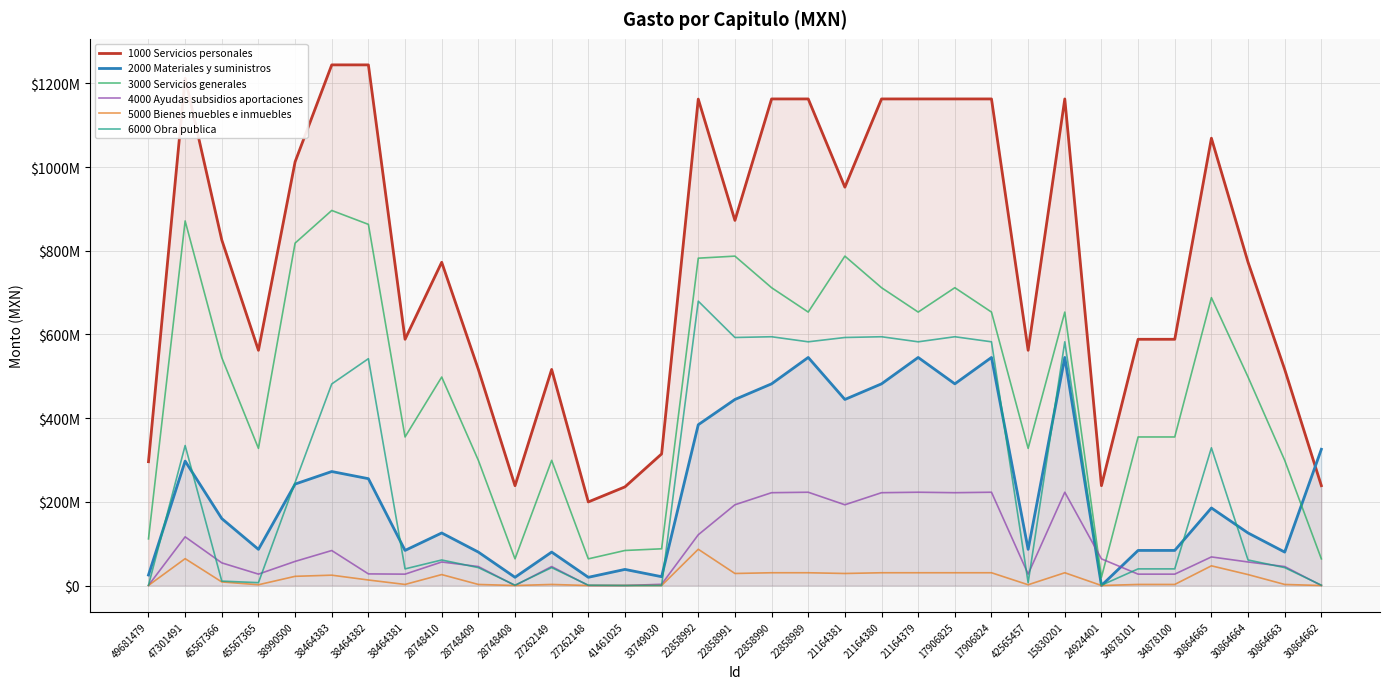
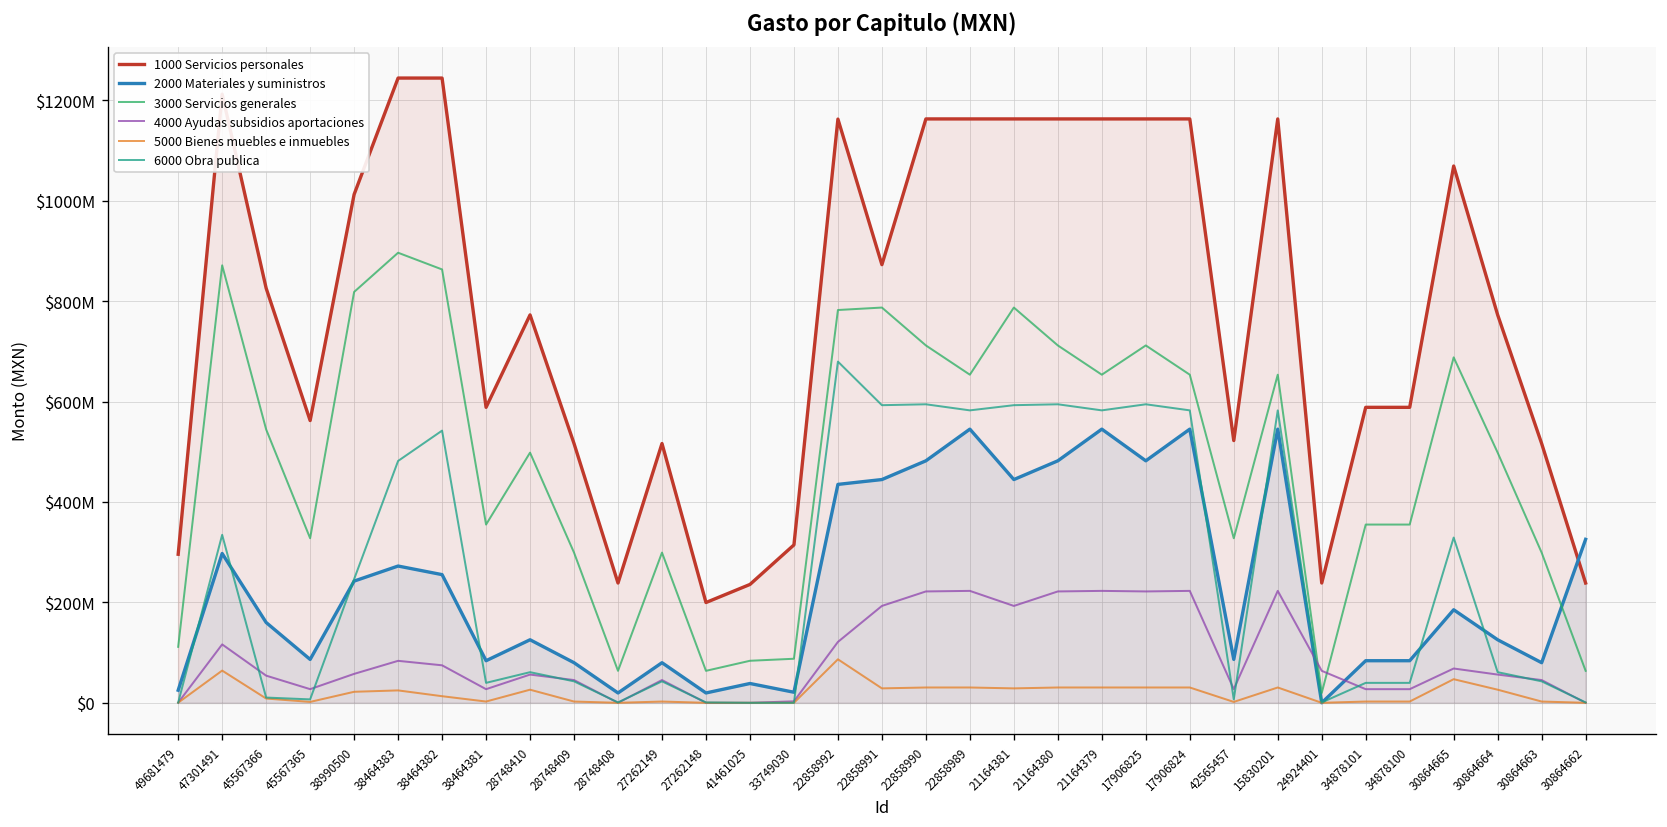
  {
    "1000 Servicios personales": {
      "49681479": "$300000000",
      "45567366": "$830000000",
      "45567365": "$560000000",
      "38990500": "$1010000000",
      "38464383": "$1240000000",
      "38464382": "$1240000000",
      "38464381": "$590000000",
      "28748410": "$770000000",
      "28748409": "$520000000",
      "28748408": "$240000000",
      "27262149": "$520000000",
      "27262148": "$200000000",
      "41461025": "$240000000",
      "33749030": "$310000000",
      "22858992": "$1160000000",
      "22858991": "$870000000",
      "22858990": "$1160000000",
      "22858989": "$1160000000",
-     "21164381": "$950000000",
+     "21164381": "$1160000000",
      "21164380": "$1160000000",
      "21164379": "$1160000000",
      "17906825": "$1160000000",
      "17906824": "$1160000000",
-     "42565457": "$560000000",
+     "42565457": "$520000000",
      "15830201": "$1160000000",
      "24924401": "$240000000",
      "34878101": "$590000000",
      "34878100": "$590000000",
      "30864665": "$1070000000",
      "30864664": "$770000000",
      "30864663": "$520000000",
      "30864662": "$240000000"
    },
    "2000 Materiales y suministros": {
      "49681479": "$30000000",
      "47301491": "$300000000",
      "45567366": "$160000000",
      "45567365": "$90000000",
      "38464383": "$270000000",
      "38464382": "$260000000",
      "38464381": "$80000000",
      "28748410": "$130000000",
      "28748409": "$80000000",
      "28748408": "$20000000",
      "27262149": "$80000000",
      "27262148": "$20000000",
      "41461025": "$40000000",
      "33749030": "$20000000",
-     "22858992": "$380000000",
+     "22858992": "$440000000",
      "22858991": "$440000000",
      "22858990": "$480000000",
      "22858989": "$550000000",
      "21164381": "$440000000",
      "21164380": "$480000000",
      "21164379": "$550000000",
      "17906825": "$480000000",
      "17906824": "$550000000",
      "42565457": "$90000000",
      "15830201": "$550000000",
      "34878101": "$80000000",
      "34878100": "$80000000",
      "30864665": "$190000000",
      "30864664": "$130000000",
      "30864663": "$80000000",
      "30864662": "$330000000"
    },
    "4000 Ayudas subsidios aportaciones": {
      "47301491": "$120000000",
      "45567366": "$50000000",
      "45567365": "$30000000",
      "38990500": "$60000000",
      "38464383": "$80000000",
-     "38464382": "$30000000",
+     "38464382": "$70000000",
      "38464381": "$30000000",
      "22858992": "$120000000",
      "22858991": "$190000000",
      "22858990": "$220000000",
      "22858989": "$220000000",
      "21164381": "$190000000",
      "21164380": "$220000000",
      "21164379": "$220000000",
      "17906825": "$220000000",
      "17906824": "$220000000",
      "42565457": "$30000000",
      "15830201": "$220000000",
      "24924401": "$60000000",
      "34878101": "$30000000",
      "34878100": "$30000000",
      "30864665": "$70000000"
    },
    "5000 Bienes muebles e inmuebles": {
      "47301491": "$60000000",
      "38990500": "$20000000",
      "38464383": "$20000000",
      "38464382": "$10000000",
      "38464381": "$0",
      "28748410": "$30000000",
      "28748409": "$0",
      "27262149": "$0",
      "22858992": "$90000000",
      "22858991": "$30000000",
      "22858990": "$30000000",
      "22858989": "$30000000",
      "21164381": "$30000000",
      "21164380": "$30000000",
      "21164379": "$30000000",
      "17906825": "$30000000",
      "17906824": "$30000000",
      "15830201": "$30000000",
      "34878101": "$0",
      "34878100": "$0",
      "30864665": "$50000000",
      "30864664": "$30000000",
      "30864663": "$0"
    }
  }
